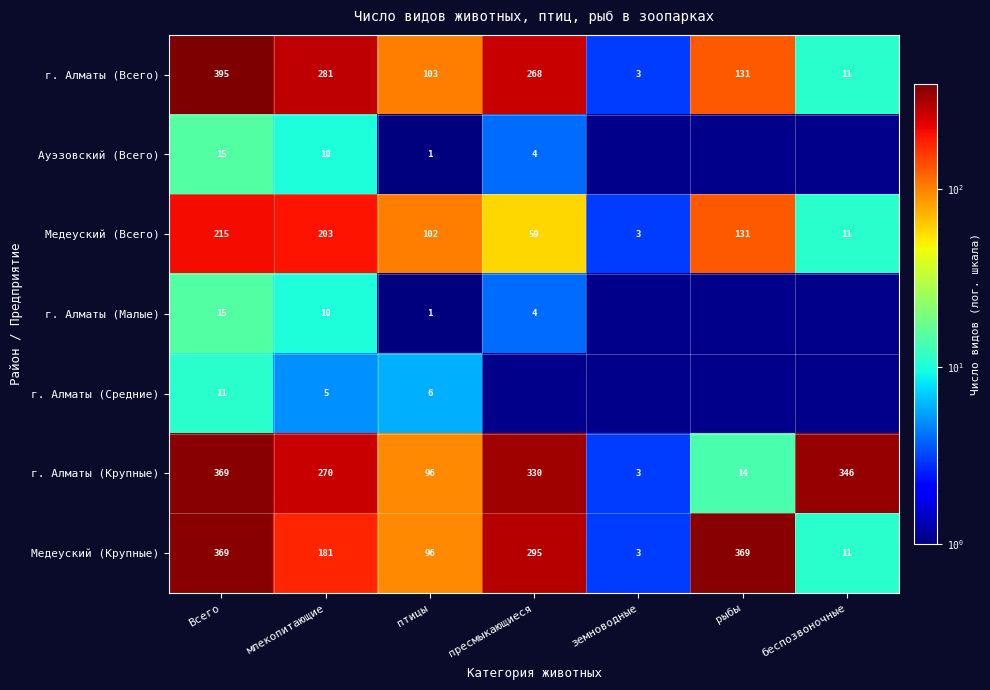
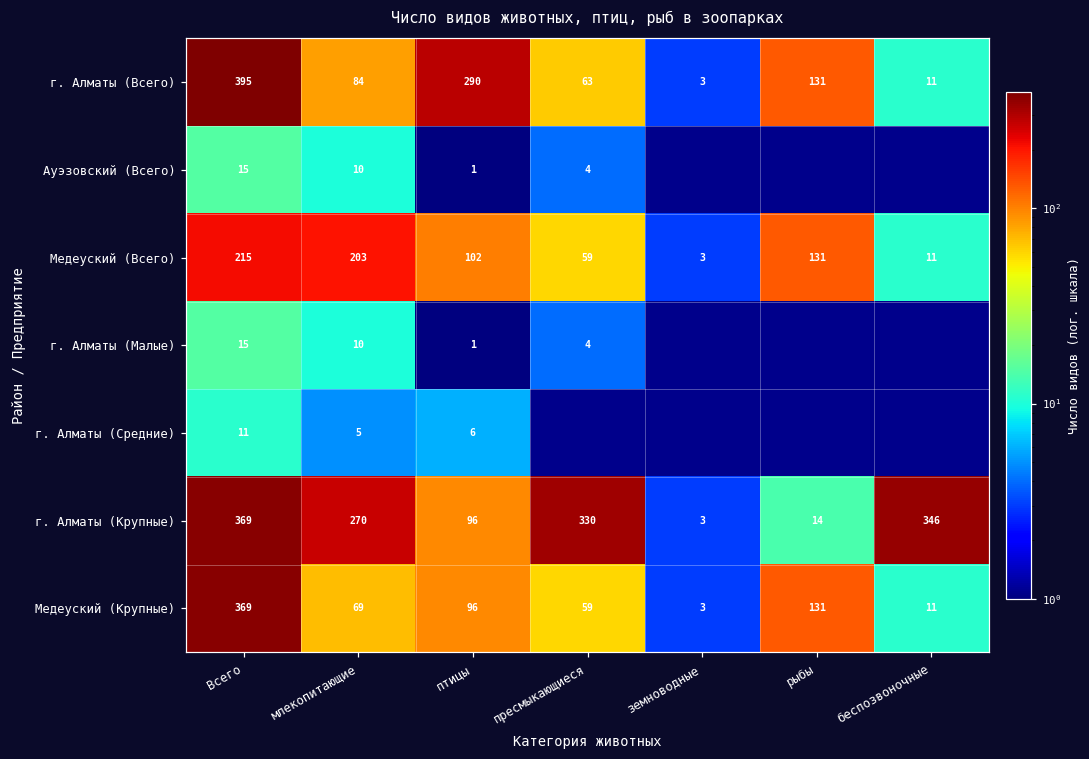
  {
    "г. Алматы (Всего)": {
      "Всего": 395,
-     "млекопитающие": 281,
-     "птицы": 103,
-     "пресмыкающиеся": 268,
+     "млекопитающие": 84,
+     "птицы": 290,
+     "пресмыкающиеся": 63,
      "земноводные": 3,
      "рыбы": 131,
      "беспозвоночные": 11
    },
    "Ауэзовский (Всего)": {
      "Всего": 15,
      "млекопитающие": 10,
      "птицы": 1,
      "пресмыкающиеся": 4
    },
    "Медеуский (Всего)": {
      "Всего": 215,
      "млекопитающие": 203,
      "птицы": 102,
      "пресмыкающиеся": 59,
      "земноводные": 3,
      "рыбы": 131,
      "беспозвоночные": 11
    },
    "г. Алматы (Малые)": {
      "Всего": 15,
      "млекопитающие": 10,
      "птицы": 1,
      "пресмыкающиеся": 4
    },
    "г. Алматы (Средние)": {
      "Всего": 11,
      "млекопитающие": 5,
      "птицы": 6
    },
    "г. Алматы (Крупные)": {
      "Всего": 369,
      "млекопитающие": 270,
      "птицы": 96,
      "пресмыкающиеся": 330,
      "земноводные": 3,
      "рыбы": 14,
      "беспозвоночные": 346
    },
    "Медеуский (Крупные)": {
      "Всего": 369,
-     "млекопитающие": 181,
+     "млекопитающие": 69,
      "птицы": 96,
-     "пресмыкающиеся": 295,
+     "пресмыкающиеся": 59,
      "земноводные": 3,
-     "рыбы": 369,
+     "рыбы": 131,
      "беспозвоночные": 11
    }
  }
